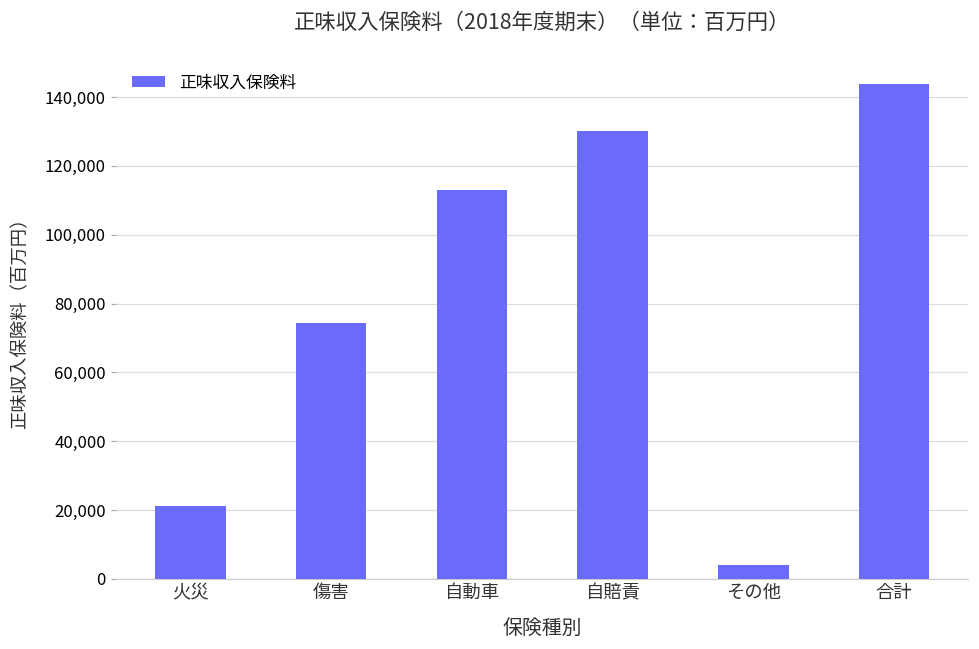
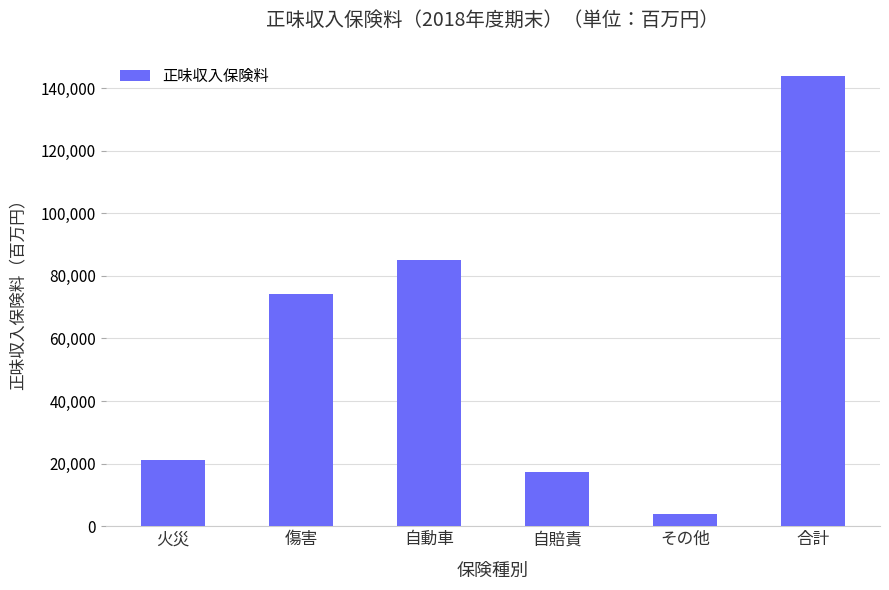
  {
    "火災": "21,000",
    "傷害": "74,000",
-   "自動車": "113,000",
-   "自賠責": "130,000",
+   "自動車": "85,000",
+   "自賠責": "17,000",
    "その他": "4,000",
    "合計": "144,000"
  }
